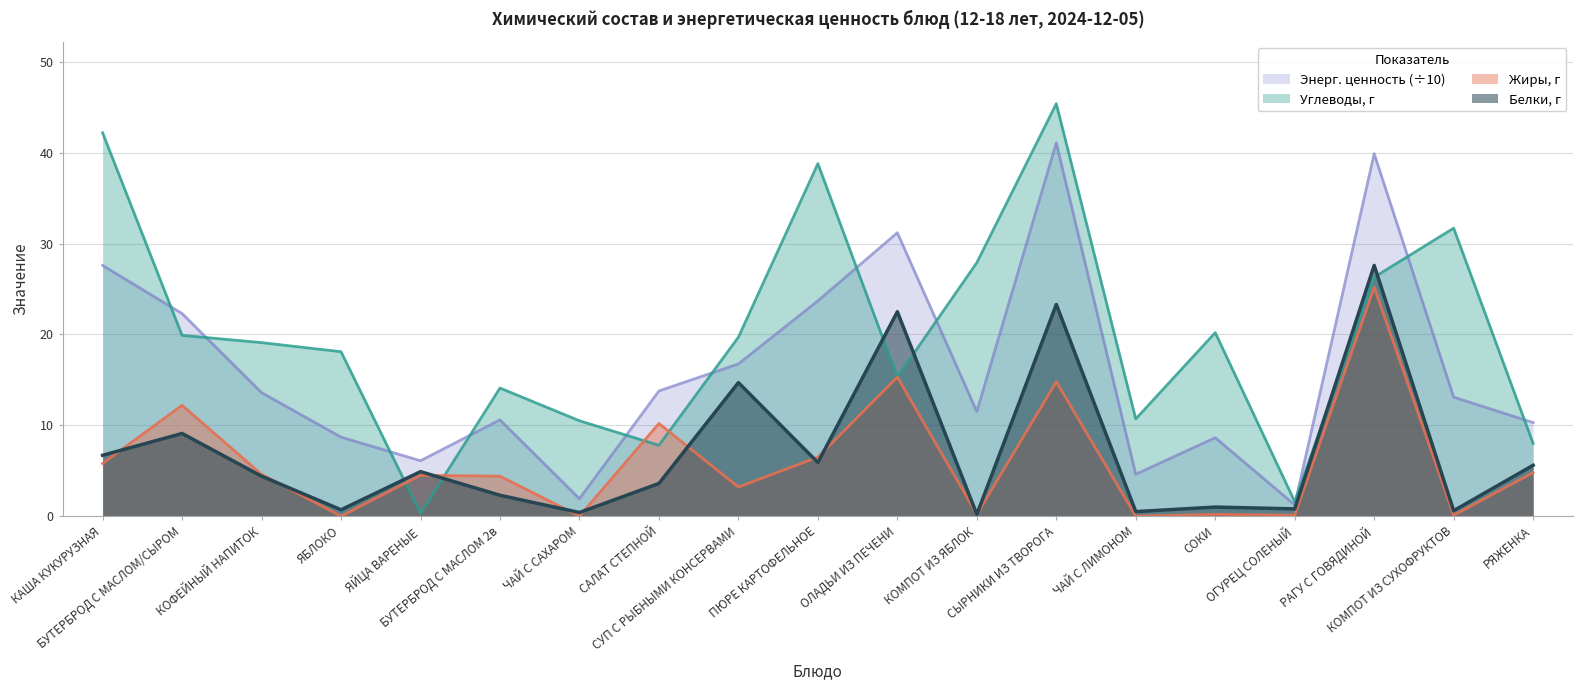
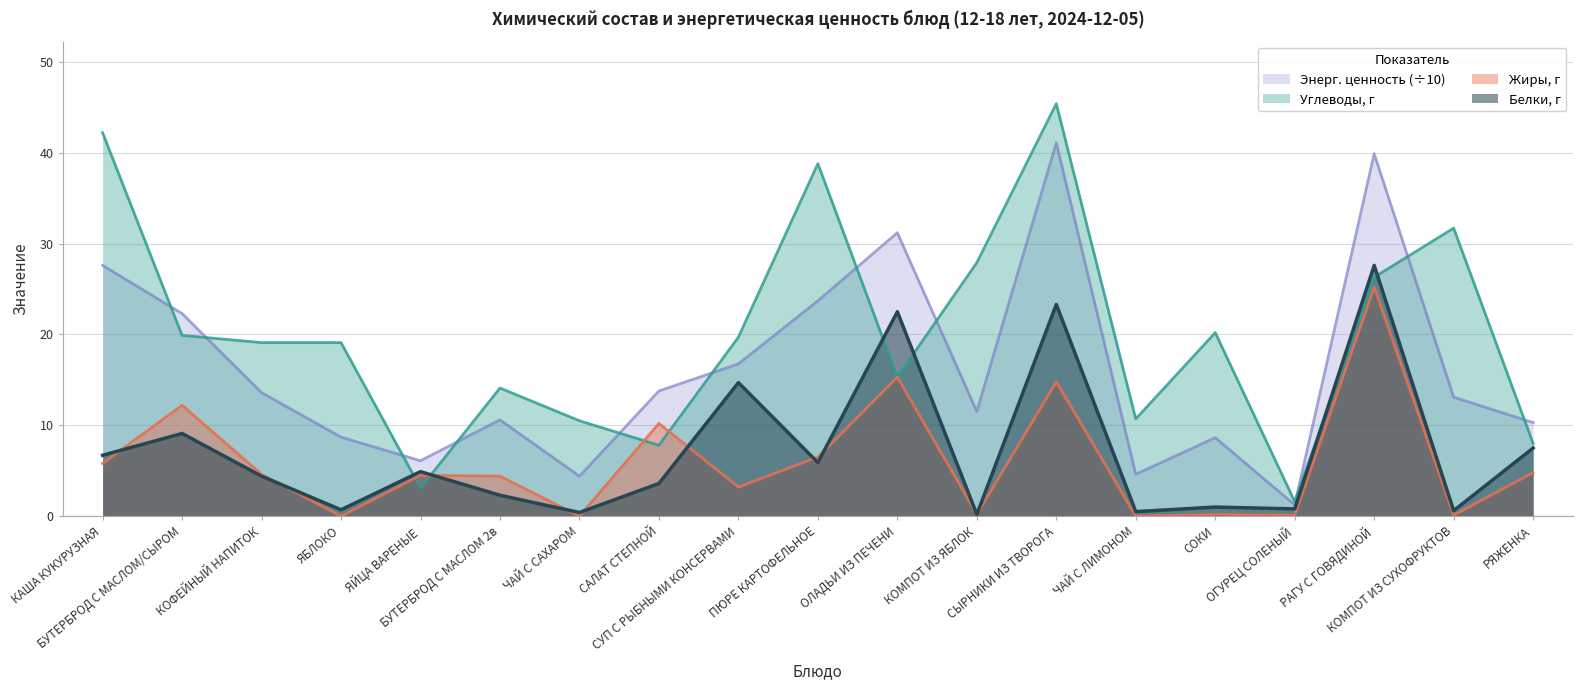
  {
    "Энерг. ценность (÷10)": {
      "КАША КУКУРУЗНАЯ": 28,
      "БУТЕРБРОД С МАСЛОМ/СЫРОМ": 22,
      "КОФЕЙНЫЙ НАПИТОК": 14,
      "ЯБЛОКО": 9,
      "ЯЙЦА ВАРЕНЫЕ": 6,
      "БУТЕРБРОД С МАСЛОМ 2в": 11,
-     "ЧАЙ С САХАРОМ": 2,
+     "ЧАЙ С САХАРОМ": 4,
      "САЛАТ СТЕПНОЙ": 14,
      "СУП С РЫБНЫМИ КОНСЕРВАМИ": 17,
      "ПЮРЕ КАРТОФЕЛЬНОЕ": 24,
      "ОЛАДЬИ ИЗ ПЕЧЕНИ": 31,
      "КОМПОТ ИЗ ЯБЛОК": 12,
      "СЫРНИКИ ИЗ ТВОРОГА": 41,
      "ЧАЙ С ЛИМОНОМ": 5,
      "СОКИ": 9,
      "ОГУРЕЦ СОЛЕНЫЙ": 1,
      "РАГУ С ГОВЯДИНОЙ": 40,
      "КОМПОТ ИЗ СУХОФРУКТОВ": 13,
      "РЯЖЕНКА": 10
    },
    "Углеводы, г": {
      "КАША КУКУРУЗНАЯ": 42,
      "БУТЕРБРОД С МАСЛОМ/СЫРОМ": 20,
      "КОФЕЙНЫЙ НАПИТОК": 19,
-     "ЯБЛОКО": 18,
-     "ЯЙЦА ВАРЕНЫЕ": 0,
+     "ЯБЛОКО": 19,
+     "ЯЙЦА ВАРЕНЫЕ": 3,
      "БУТЕРБРОД С МАСЛОМ 2в": 14,
      "ЧАЙ С САХАРОМ": 11,
      "САЛАТ СТЕПНОЙ": 8,
      "СУП С РЫБНЫМИ КОНСЕРВАМИ": 20,
      "ПЮРЕ КАРТОФЕЛЬНОЕ": 39,
      "КОМПОТ ИЗ ЯБЛОК": 28,
      "СЫРНИКИ ИЗ ТВОРОГА": 45,
      "ЧАЙ С ЛИМОНОМ": 11,
      "СОКИ": 20,
      "ОГУРЕЦ СОЛЕНЫЙ": 2,
      "РАГУ С ГОВЯДИНОЙ": 26,
      "КОМПОТ ИЗ СУХОФРУКТОВ": 32,
      "РЯЖЕНКА": 8
    },
    "Жиры, г": {
      "КАША КУКУРУЗНАЯ": 6,
      "БУТЕРБРОД С МАСЛОМ/СЫРОМ": 12,
      "ЯБЛОКО": 0,
      "ЯЙЦА ВАРЕНЫЕ": 5,
      "БУТЕРБРОД С МАСЛОМ 2в": 4,
      "ЧАЙ С САХАРОМ": 0,
      "САЛАТ СТЕПНОЙ": 10,
      "СУП С РЫБНЫМИ КОНСЕРВАМИ": 3,
      "ПЮРЕ КАРТОФЕЛЬНОЕ": 7,
      "СЫРНИКИ ИЗ ТВОРОГА": 15,
      "ЧАЙ С ЛИМОНОМ": 0,
      "СОКИ": 0,
      "ОГУРЕЦ СОЛЕНЫЙ": 0,
      "РАГУ С ГОВЯДИНОЙ": 25,
      "КОМПОТ ИЗ СУХОФРУКТОВ": 0,
      "РЯЖЕНКА": 5
    },
    "Белки, г": {
      "КАША КУКУРУЗНАЯ": 7,
      "БУТЕРБРОД С МАСЛОМ/СЫРОМ": 9,
      "ЯБЛОКО": 1,
      "ЯЙЦА ВАРЕНЫЕ": 5,
      "БУТЕРБРОД С МАСЛОМ 2в": 2,
      "ЧАЙ С САХАРОМ": 0,
      "САЛАТ СТЕПНОЙ": 4,
      "СУП С РЫБНЫМИ КОНСЕРВАМИ": 15,
      "ПЮРЕ КАРТОФЕЛЬНОЕ": 6,
      "ОЛАДЬИ ИЗ ПЕЧЕНИ": 23,
      "СЫРНИКИ ИЗ ТВОРОГА": 23,
      "ЧАЙ С ЛИМОНОМ": 1,
      "СОКИ": 1,
      "ОГУРЕЦ СОЛЕНЫЙ": 1,
      "РАГУ С ГОВЯДИНОЙ": 28,
      "КОМПОТ ИЗ СУХОФРУКТОВ": 1,
-     "РЯЖЕНКА": 6
+     "РЯЖЕНКА": 8
    }
  }
